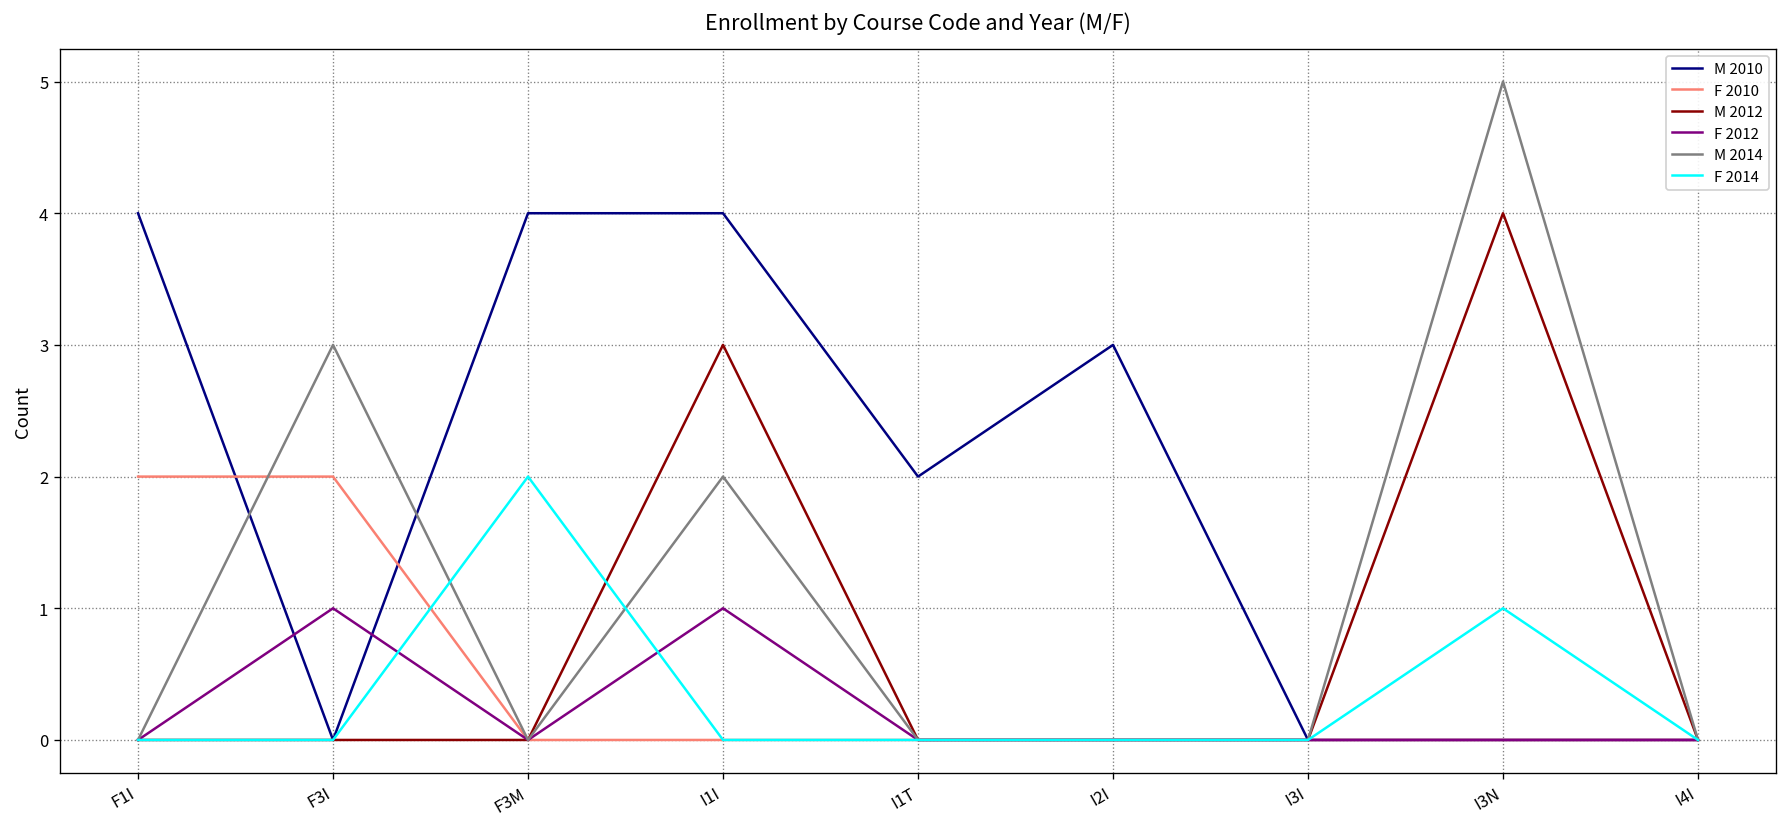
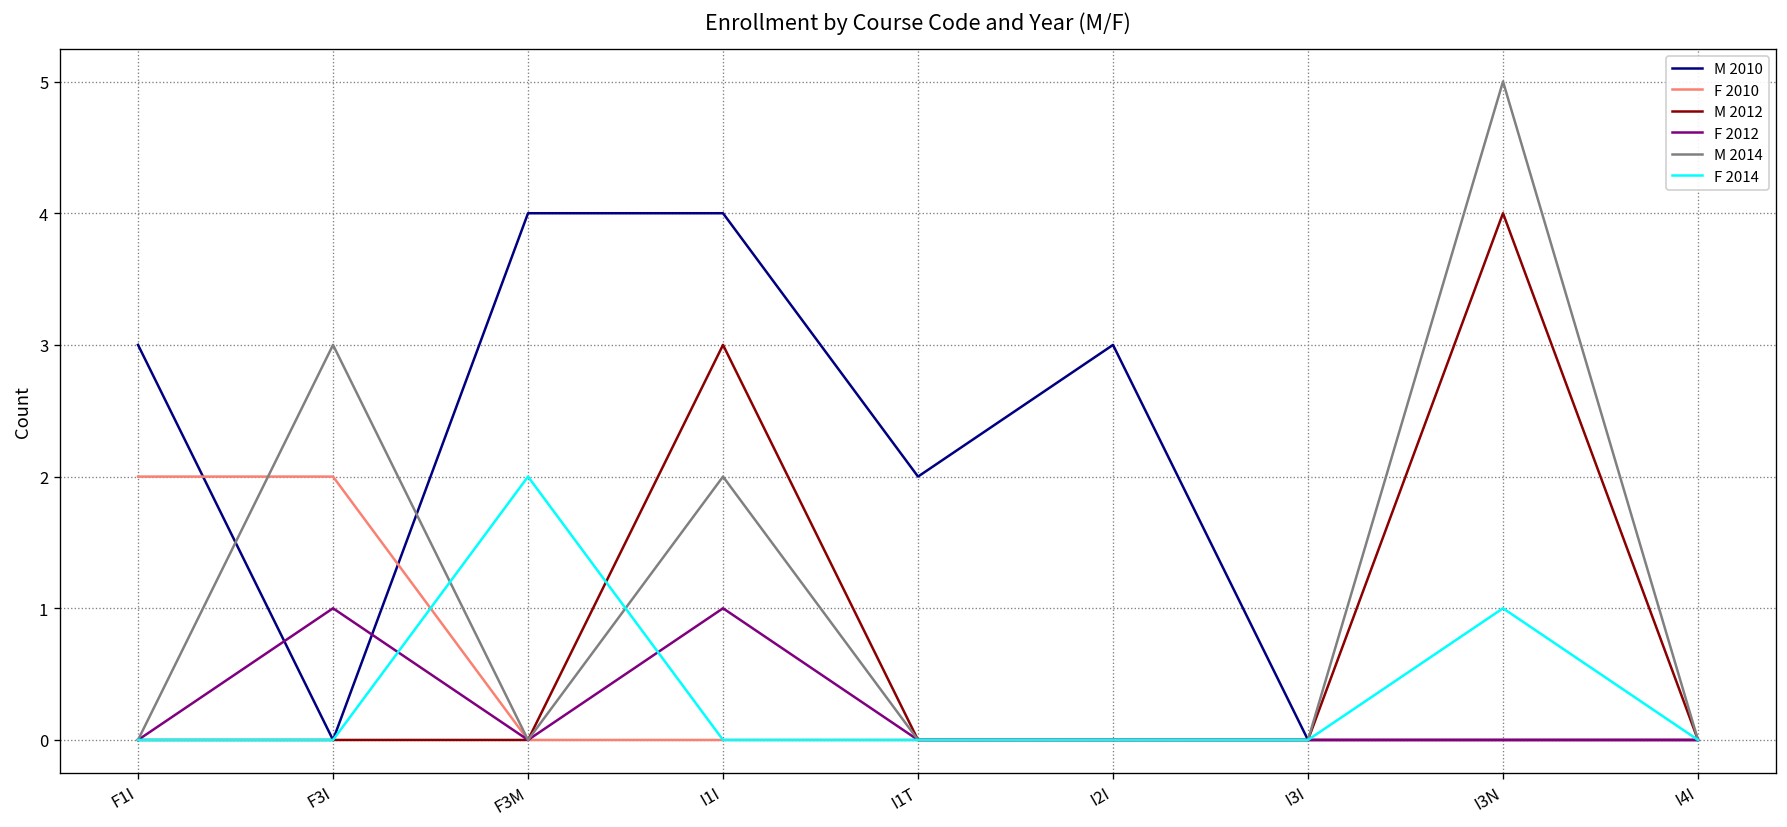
  {
    "M 2010": {
-     "F1I": 4,
+     "F1I": 3,
      "F3M": 4,
      "I1I": 4,
      "I1T": 2,
      "I2I": 3
    },
    "F 2010": {
      "F1I": 2,
      "F3I": 2
    },
    "M 2012": {
      "I1I": 3,
      "I3N": 4
    },
    "F 2012": {
      "F3I": 1,
      "I1I": 1
    },
    "M 2014": {
      "F3I": 3,
      "I1I": 2,
      "I3N": 5
    },
    "F 2014": {
      "F3M": 2,
      "I3N": 1
    }
  }
